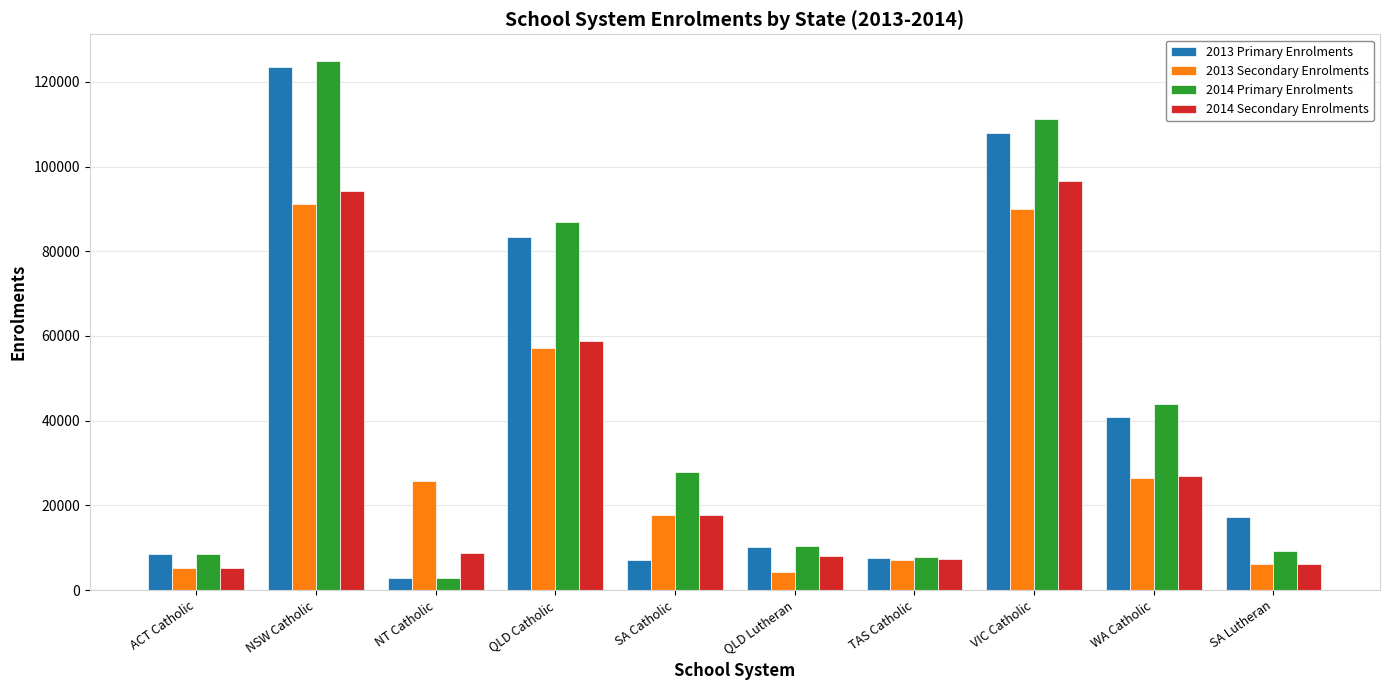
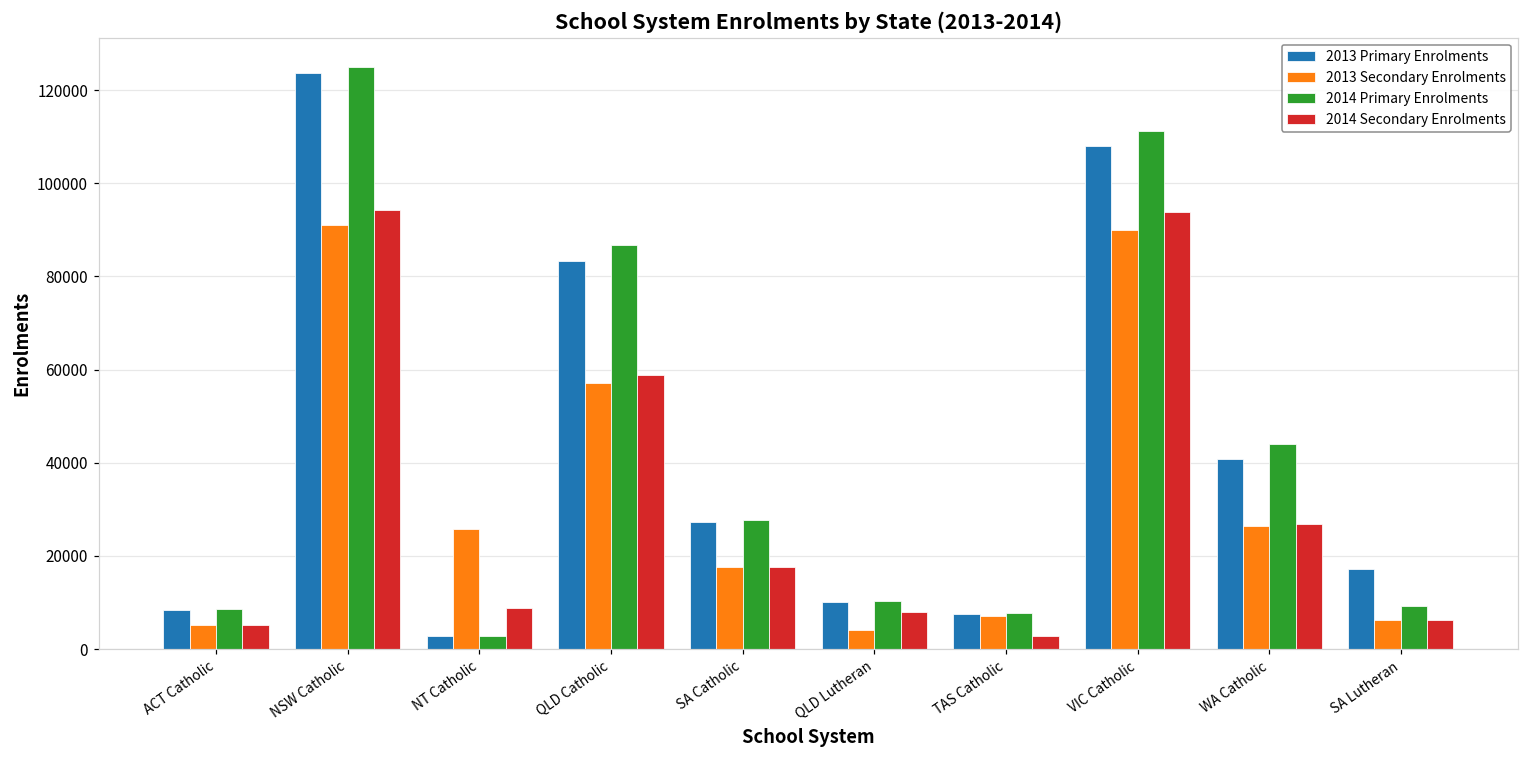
  {
    "2013 Primary Enrolments": {
      "ACT Catholic": 8000,
      "NSW Catholic": 124000,
      "NT Catholic": 3000,
      "QLD Catholic": 83000,
-     "SA Catholic": 7000,
+     "SA Catholic": 27000,
      "QLD Lutheran": 10000,
      "TAS Catholic": 8000,
      "VIC Catholic": 108000,
      "WA Catholic": 41000,
      "SA Lutheran": 17000
    },
    "2013 Secondary Enrolments": {
      "ACT Catholic": 5000,
      "NSW Catholic": 91000,
      "NT Catholic": 26000,
      "QLD Catholic": 57000,
      "SA Catholic": 18000,
      "QLD Lutheran": 4000,
      "TAS Catholic": 7000,
      "VIC Catholic": 90000,
      "WA Catholic": 26000,
      "SA Lutheran": 6000
    },
    "2014 Primary Enrolments": {
      "ACT Catholic": 9000,
      "NSW Catholic": 125000,
      "NT Catholic": 3000,
      "QLD Catholic": 87000,
      "SA Catholic": 28000,
      "QLD Lutheran": 10000,
      "TAS Catholic": 8000,
      "VIC Catholic": 111000,
      "WA Catholic": 44000,
      "SA Lutheran": 9000
    },
    "2014 Secondary Enrolments": {
      "ACT Catholic": 5000,
      "NSW Catholic": 94000,
      "NT Catholic": 9000,
      "QLD Catholic": 59000,
      "SA Catholic": 18000,
      "QLD Lutheran": 8000,
-     "TAS Catholic": 7000,
-     "VIC Catholic": 97000,
+     "TAS Catholic": 3000,
+     "VIC Catholic": 94000,
      "WA Catholic": 27000,
      "SA Lutheran": 6000
    }
  }
